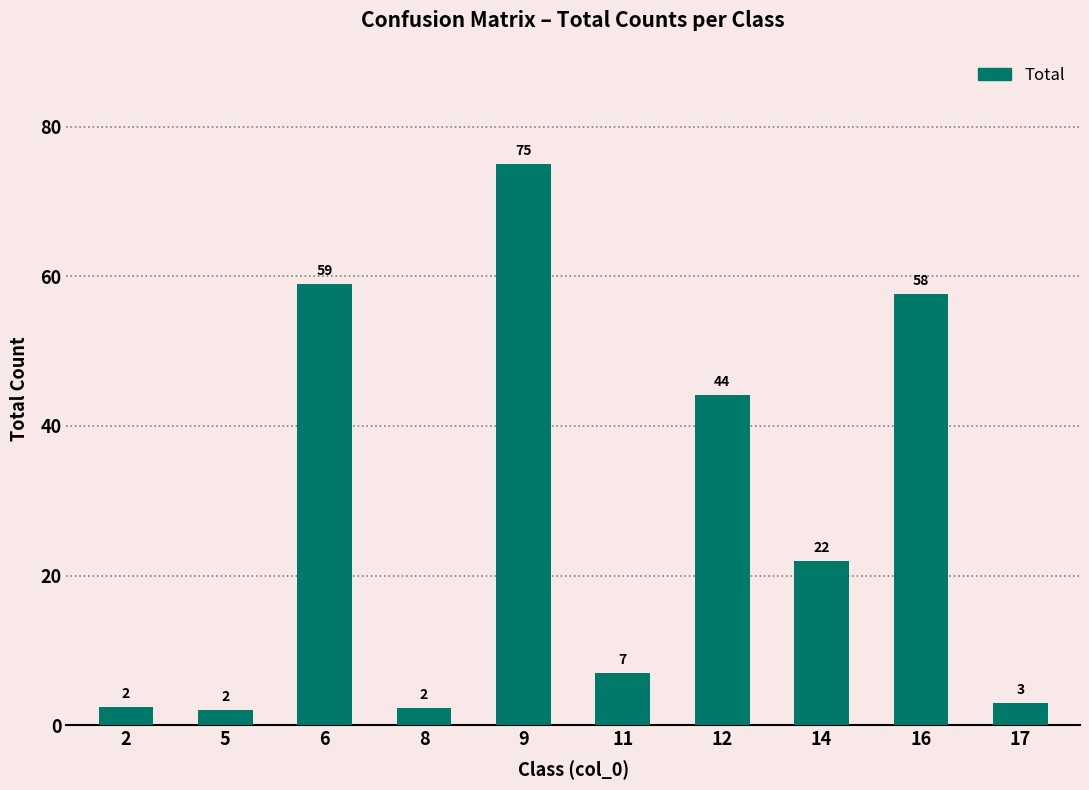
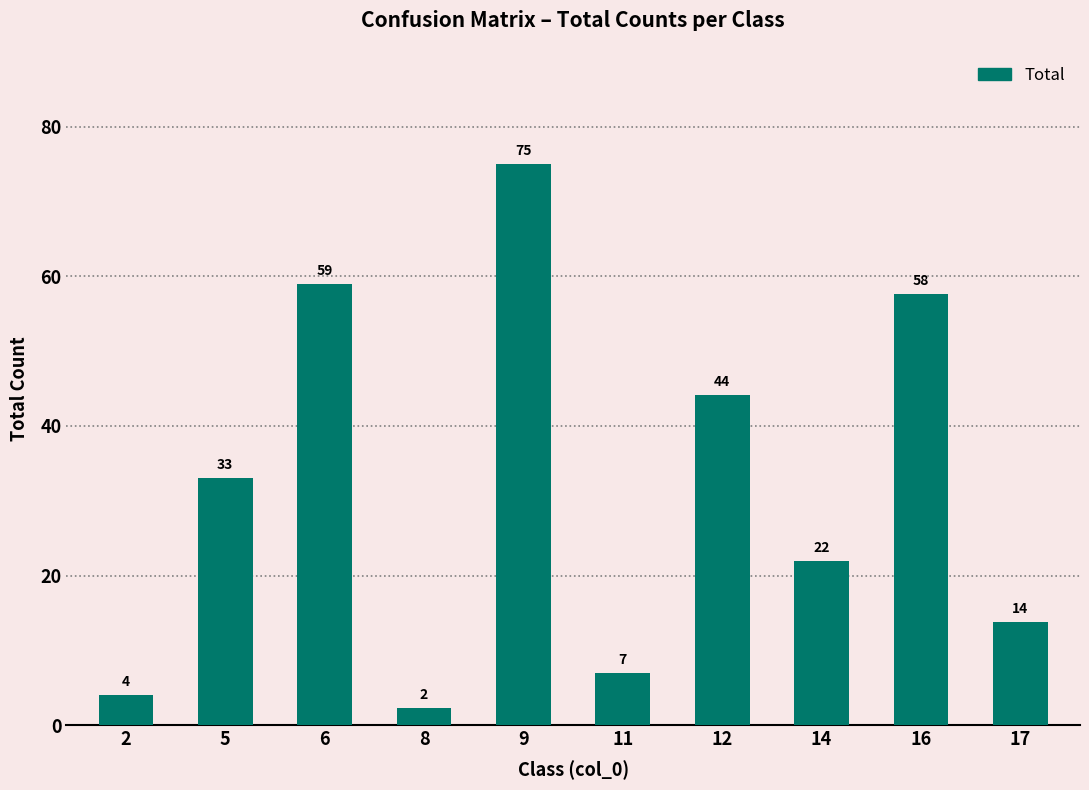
  {
-   "2": 2,
-   "5": 2,
+   "2": 4,
+   "5": 33,
    "6": 59,
    "8": 2,
    "9": 75,
    "11": 7,
    "12": 44,
    "14": 22,
    "16": 58,
-   "17": 3
+   "17": 14
  }
